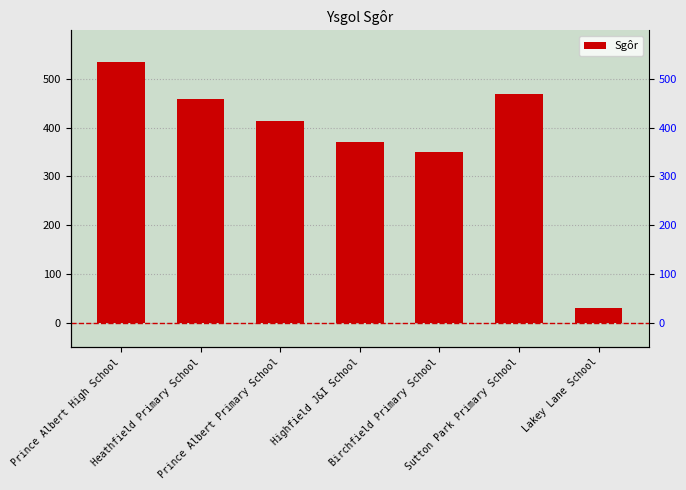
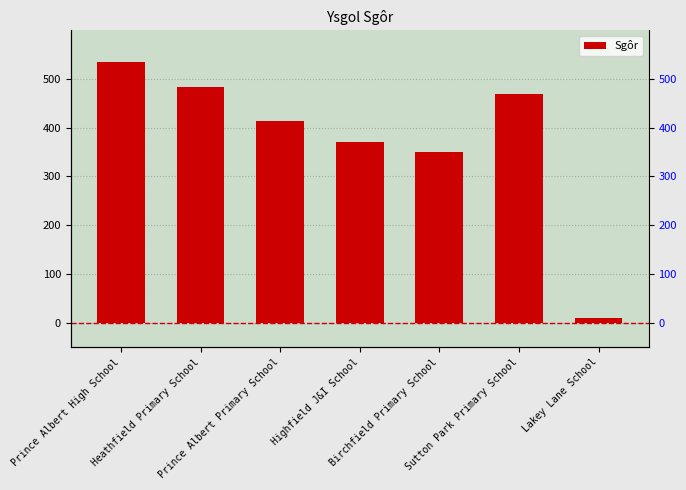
  {
    "Prince Albert High School": 540,
-   "Heathfield Primary School": 460,
+   "Heathfield Primary School": 480,
    "Prince Albert Primary School": 410,
    "Highfield J&I School": 370,
    "Birchfield Primary School": 350,
    "Sutton Park Primary School": 470,
-   "Lakey Lane School": 30
+   "Lakey Lane School": 10
  }
